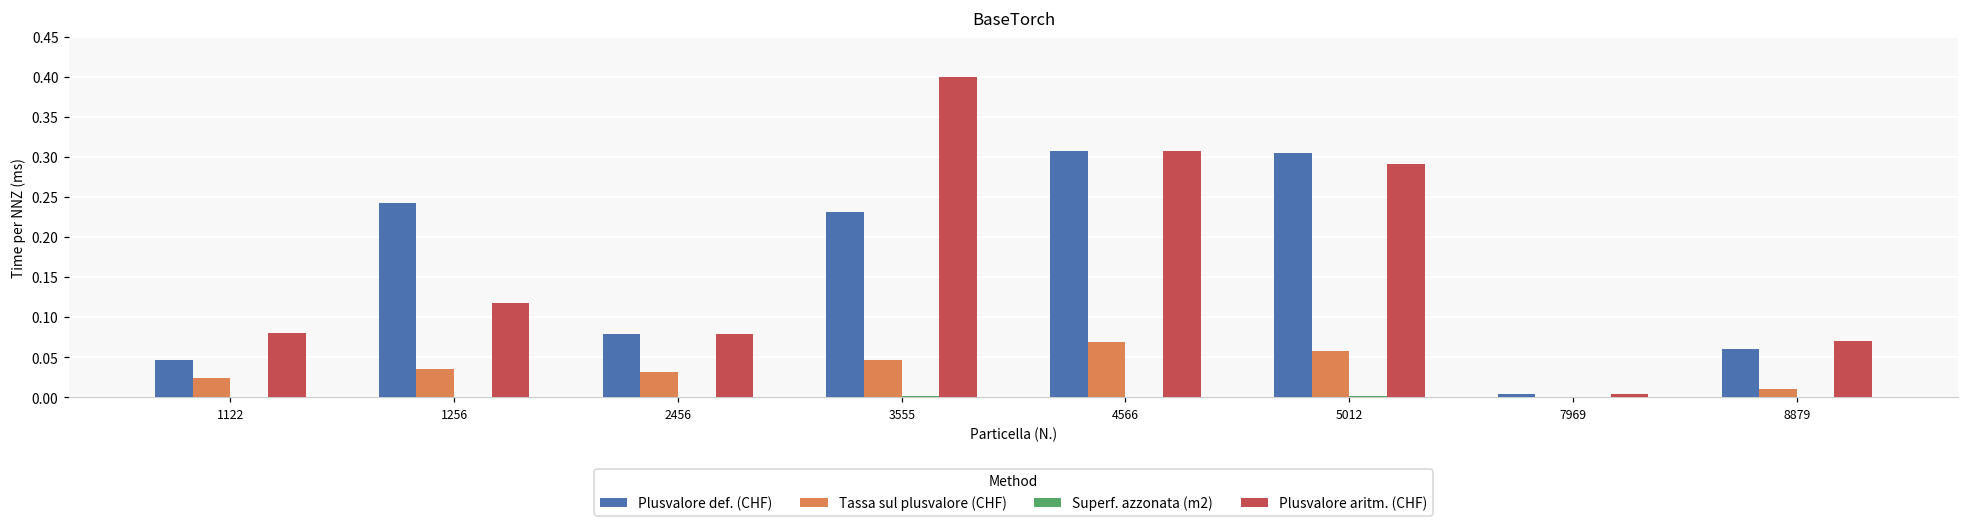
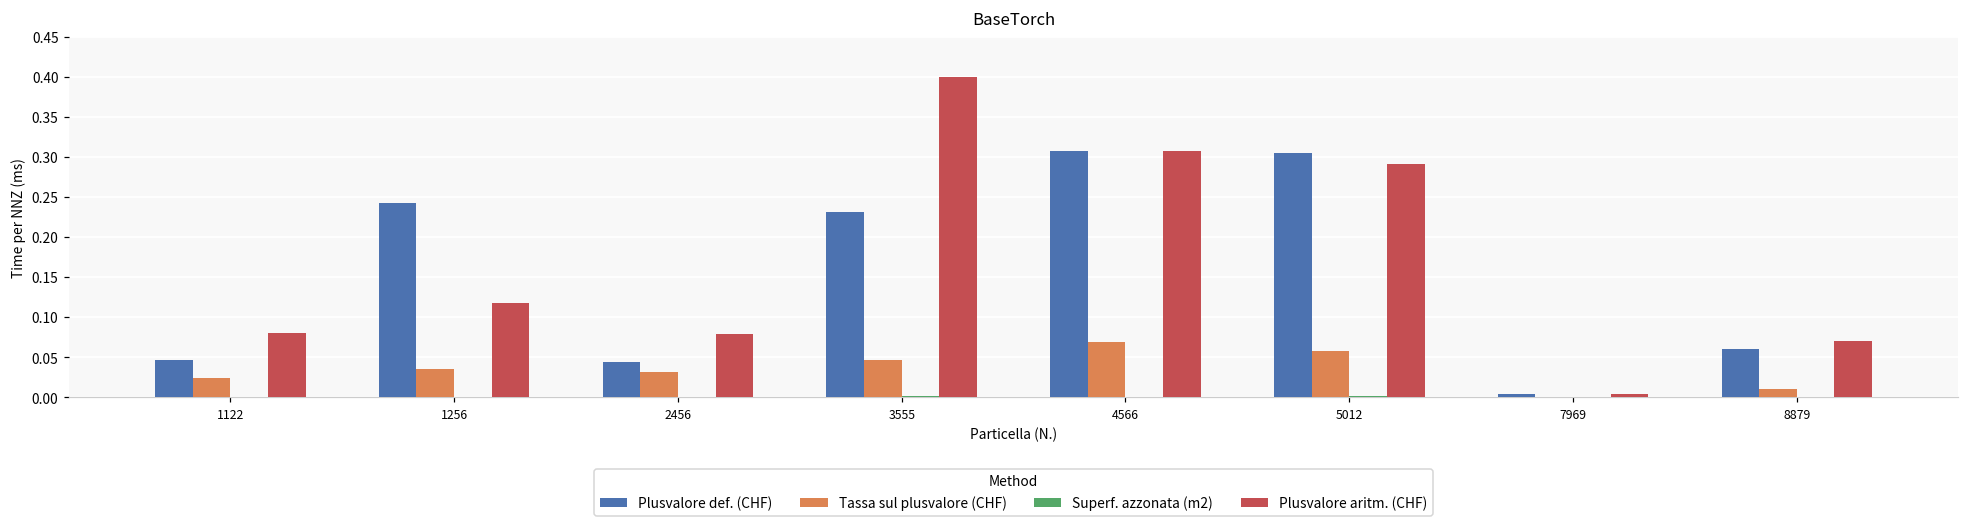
  {
    "Plusvalore def. (CHF)": {
      "1122": 0.05,
      "1256": 0.24,
-     "2456": 0.08,
+     "2456": 0.04,
      "3555": 0.23,
      "4566": 0.31,
      "5012": 0.30,
      "7969": 0.00,
      "8879": 0.06
    }
  }
